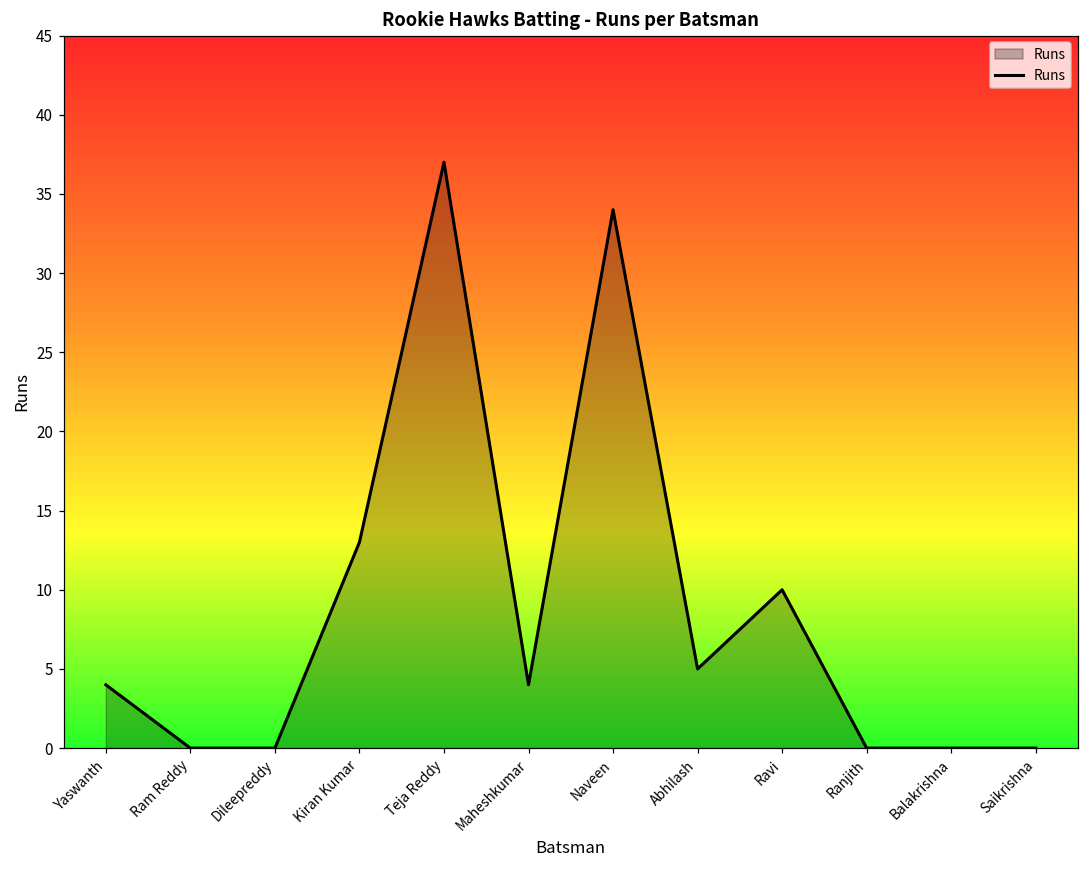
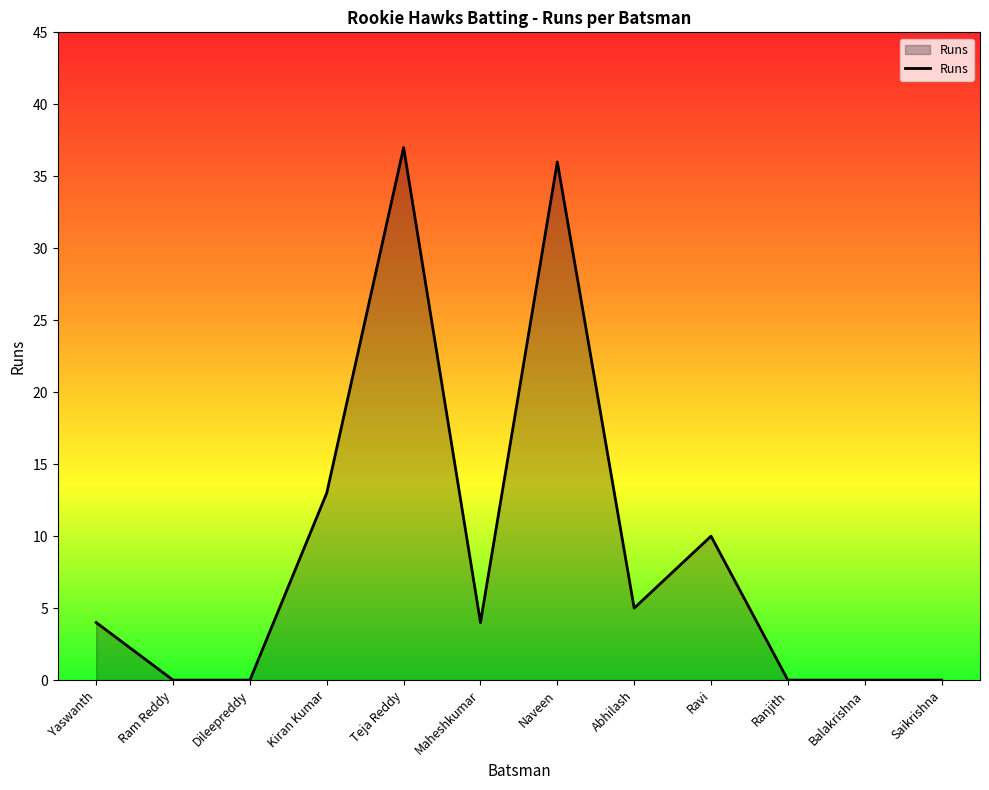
  {
    "Yaswanth": 4,
    "Ram Reddy": 0,
    "Dileepreddy": 0,
    "Kiran Kumar": 13,
    "Teja Reddy": 37,
    "Maheshkumar": 4,
-   "Naveen": 34,
+   "Naveen": 36,
    "Abhilash": 5,
    "Ravi": 10,
    "Ranjith": 0,
    "Balakrishna": 0,
    "Saikrishna": 0
  }
